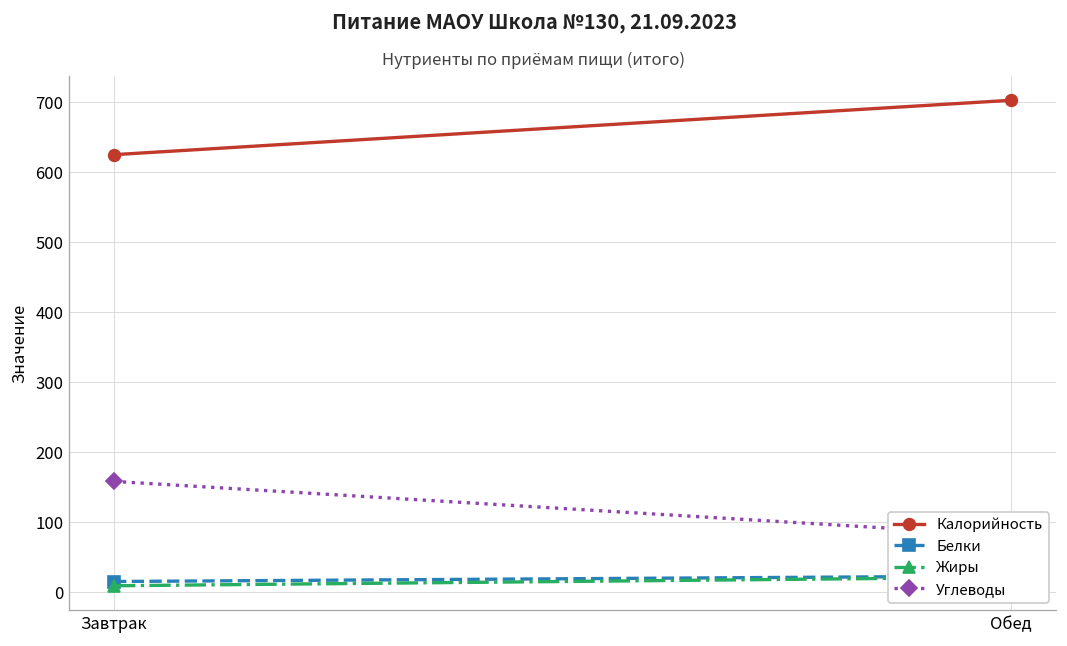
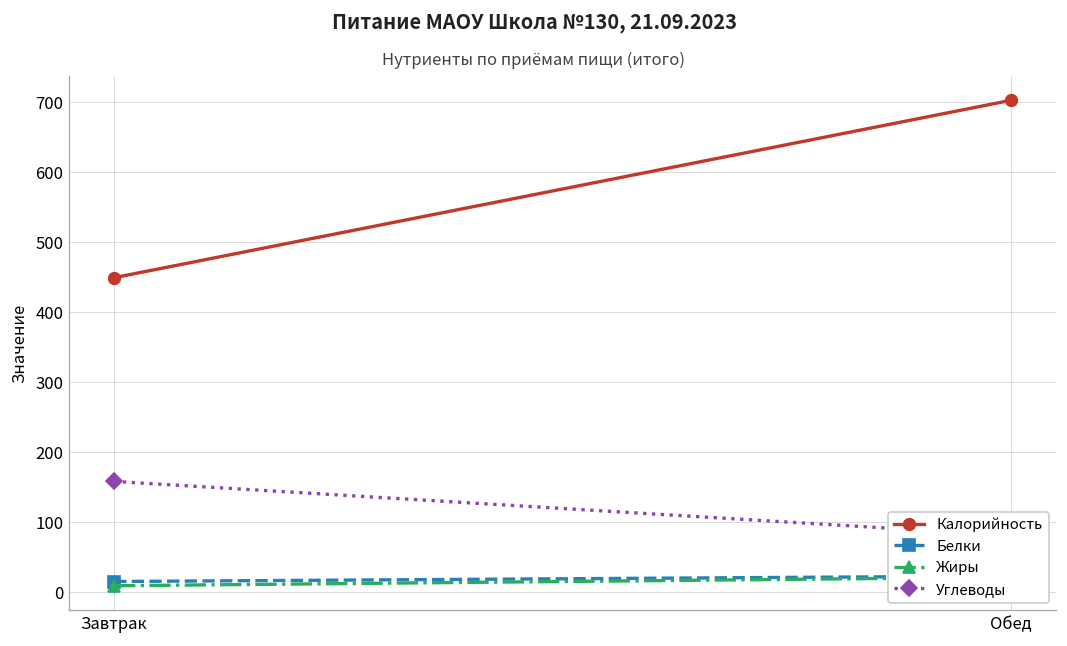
  {
    "Калорийность": {
-     "Завтрак": 620,
+     "Завтрак": 450,
      "Обед": 700
    },
    "Белки": {
      "Завтрак": 20
    },
    "Жиры": {
      "Завтрак": 10
    },
    "Углеводы": {
      "Завтрак": 160
    }
  }
